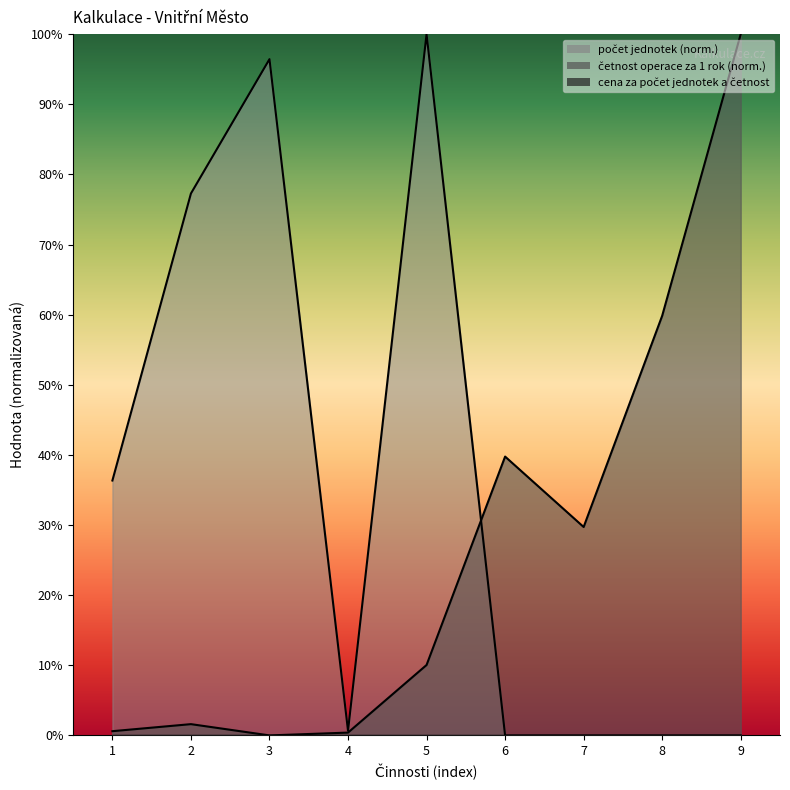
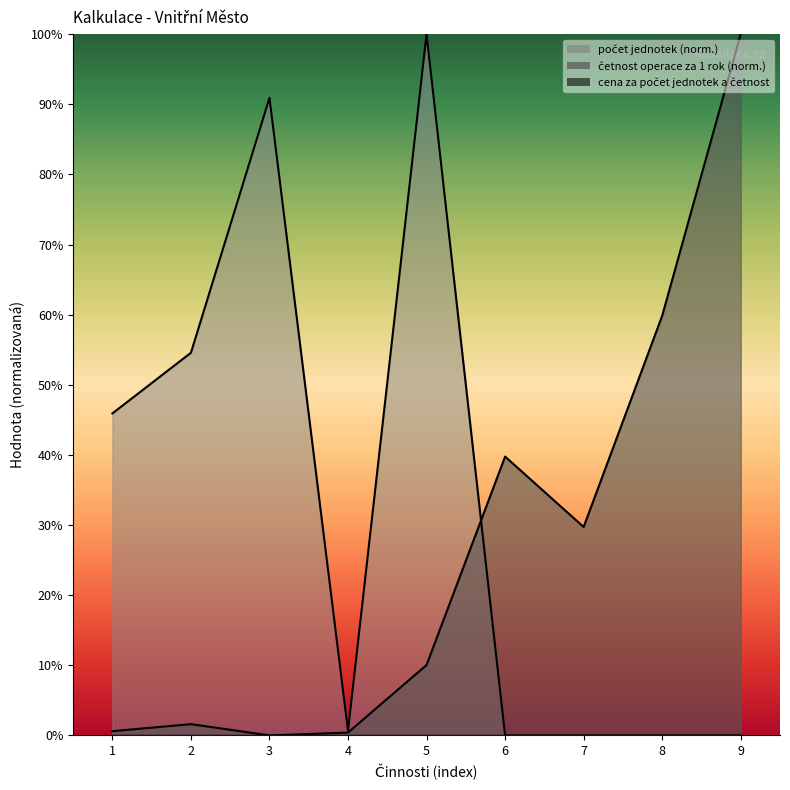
  {
    "cena za počet jednotek a četnost": {
      "1": "0%",
      "2": "0%",
      "4": "0%",
      "5": "0%"
    },
    "počet jednotek (norm.)": {
-     "1": "36%",
-     "2": "77%",
-     "3": "96%",
+     "1": "46%",
+     "2": "55%",
+     "3": "91%",
      "5": "100%"
    }
  }
